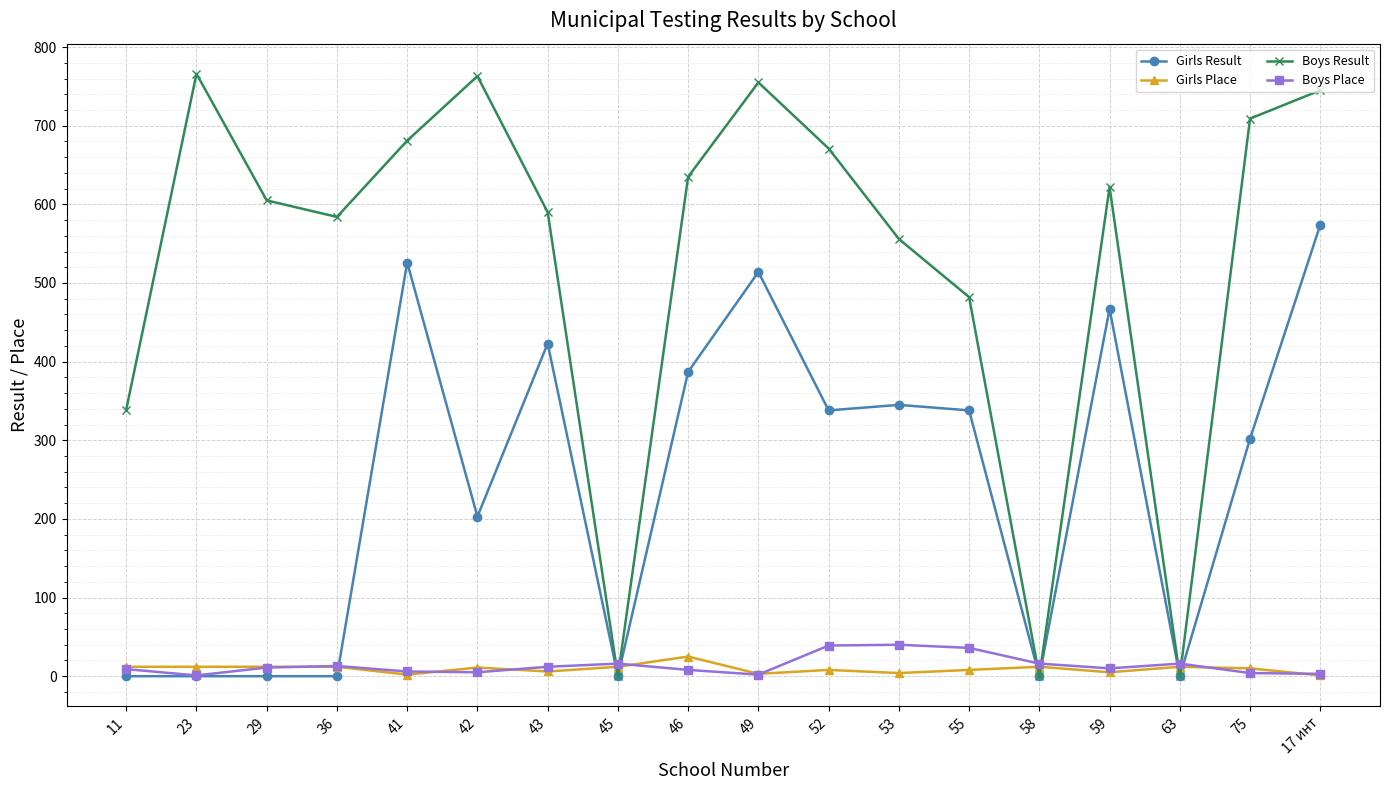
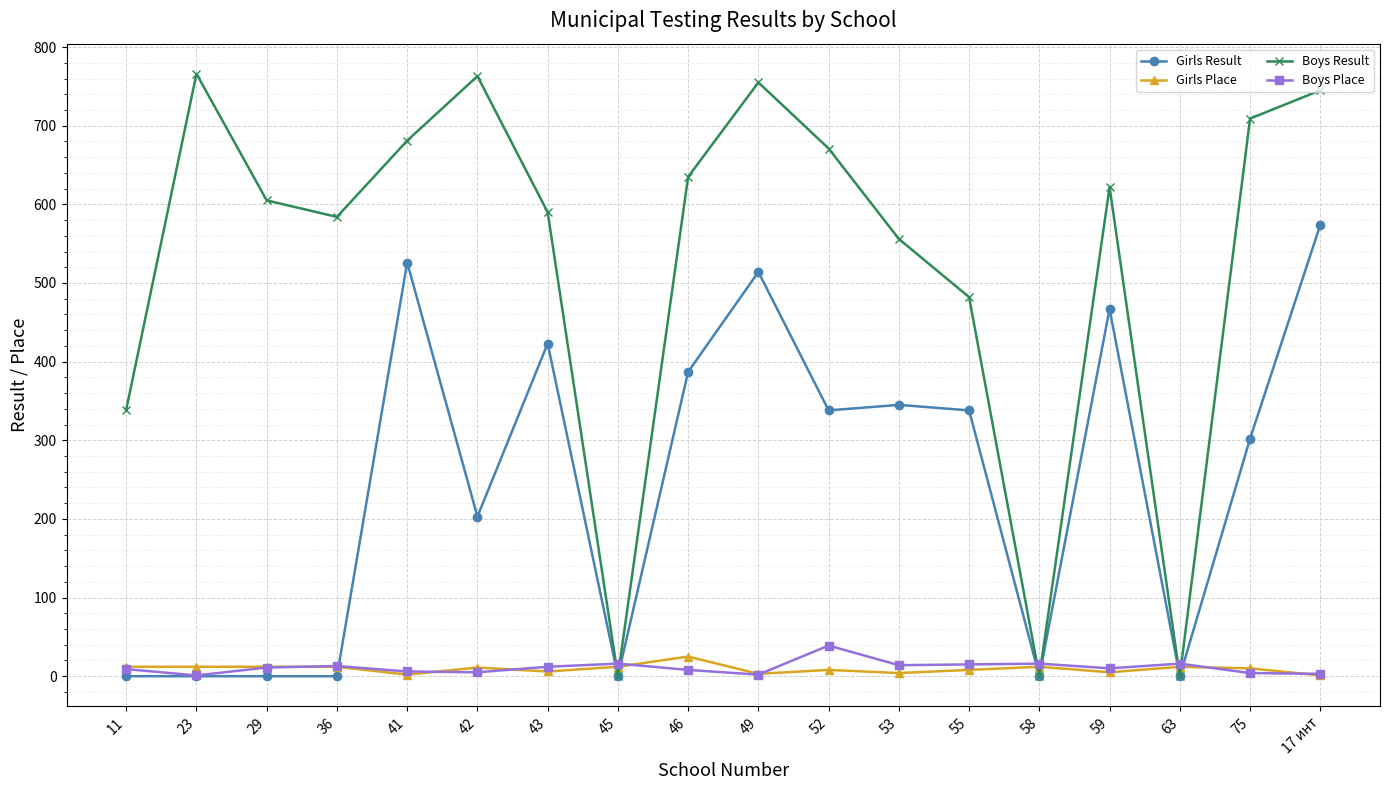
  {
    "Girls Result": {
      "11": 0,
      "29": 0,
      "36": 0,
      "41": 530,
      "42": 200,
      "43": 420,
      "46": 390,
      "49": 510,
      "52": 340,
      "53": 350,
      "55": 340,
      "59": 470,
      "75": 300,
      "17 инт": 570
    },
    "Girls Place": {
      "23": 10,
      "41": 0,
      "42": 10,
      "43": 10,
      "45": 10,
      "46": 30,
      "52": 10,
      "53": 0,
      "55": 10,
      "58": 10,
      "59": 10,
      "63": 10,
      "75": 10
    },
    "Boys Result": {
      "11": 340,
      "23": 770,
      "29": 610,
      "36": 580,
      "41": 680,
      "42": 760,
      "43": 590,
      "46": 640,
      "49": 760,
      "52": 670,
      "53": 560,
      "55": 480,
      "59": 620,
      "75": 710
    },
    "Boys Place": {
      "41": 10,
      "42": 10,
      "43": 10,
      "45": 20,
      "46": 10,
      "52": 40,
-     "53": 40,
-     "55": 40,
+     "53": 10,
+     "55": 20,
      "58": 20,
      "59": 10,
      "63": 20,
      "75": 0
    }
  }
